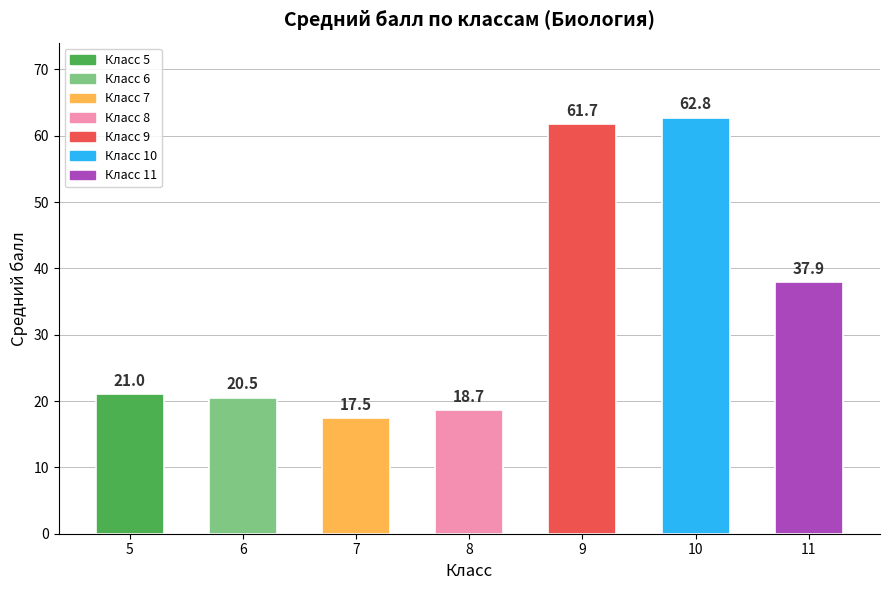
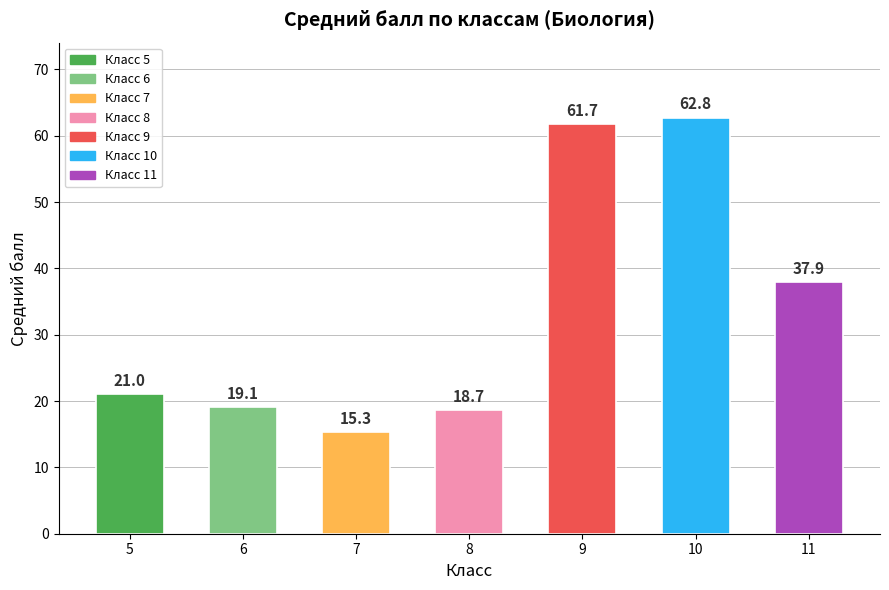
  {
    "5": 21.0,
-   "6": 20.5,
-   "7": 17.5,
+   "6": 19.1,
+   "7": 15.3,
    "8": 18.7,
    "9": 61.7,
    "10": 62.8,
    "11": 37.9
  }
